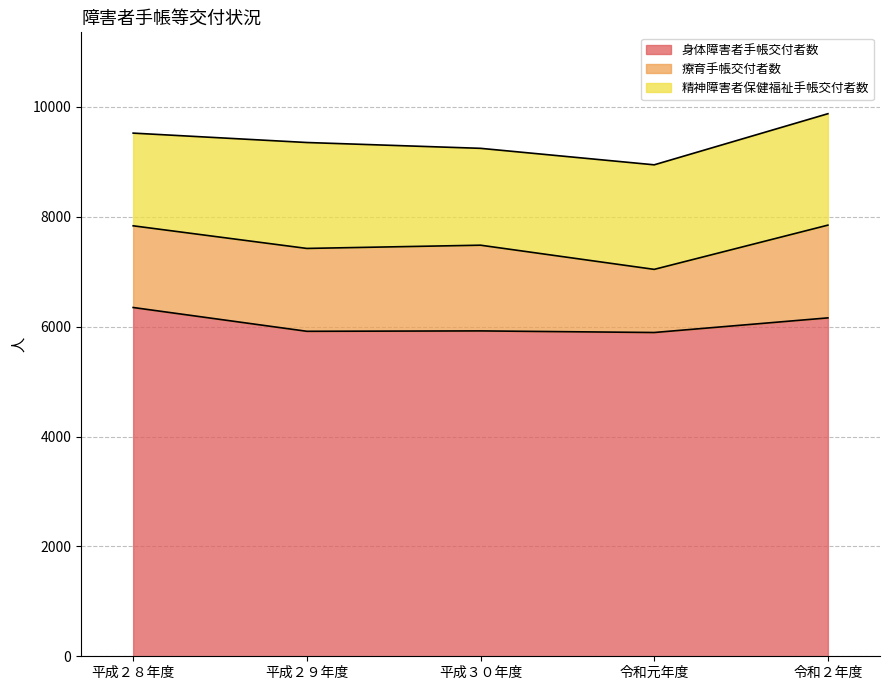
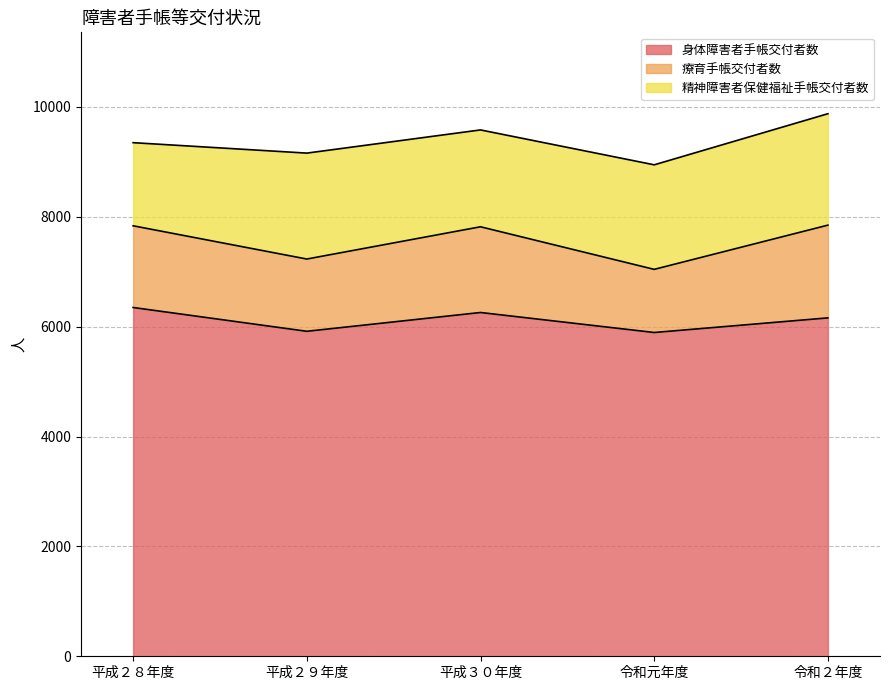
  {
    "身体障害者手帳交付者数": {
      "平成２８年度": 6300,
      "平成２９年度": 5900,
-     "平成３０年度": 5900,
+     "平成３０年度": 6300,
      "令和元年度": 5900,
      "令和２年度": 6200
    },
    "療育手帳交付者数": {
      "平成２８年度": 1500,
-     "平成２９年度": 1500,
+     "平成２９年度": 1300,
      "平成３０年度": 1600,
      "令和元年度": 1100,
      "令和２年度": 1700
    },
    "精神障害者保健福祉手帳交付者数": {
-     "平成２８年度": 1700,
+     "平成２８年度": 1500,
      "平成２９年度": 1900,
      "平成３０年度": 1800,
      "令和元年度": 1900,
      "令和２年度": 2000
    }
  }
